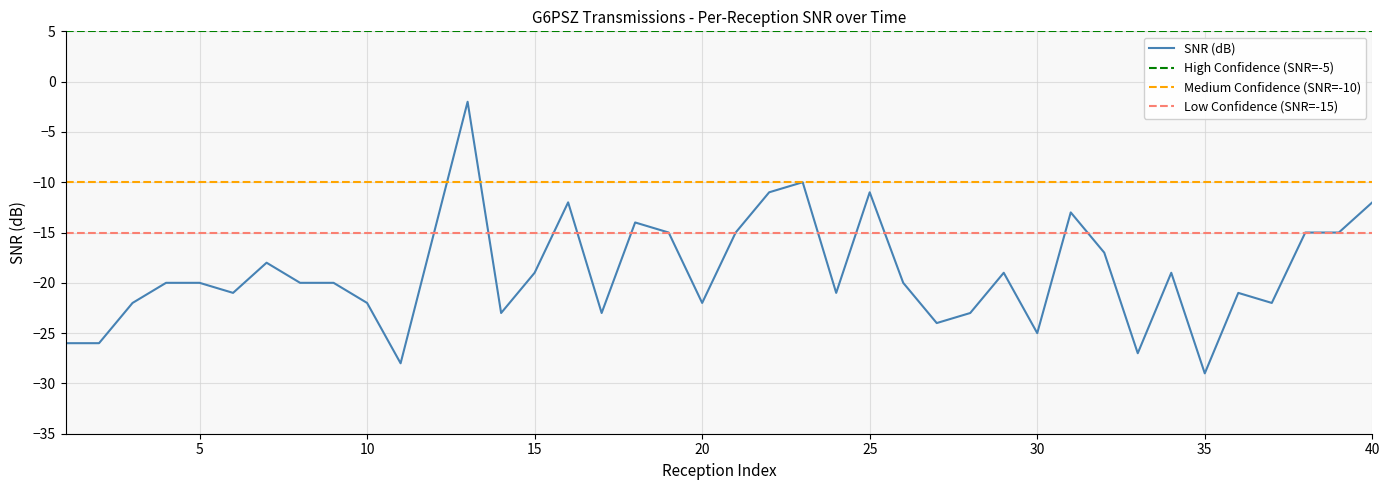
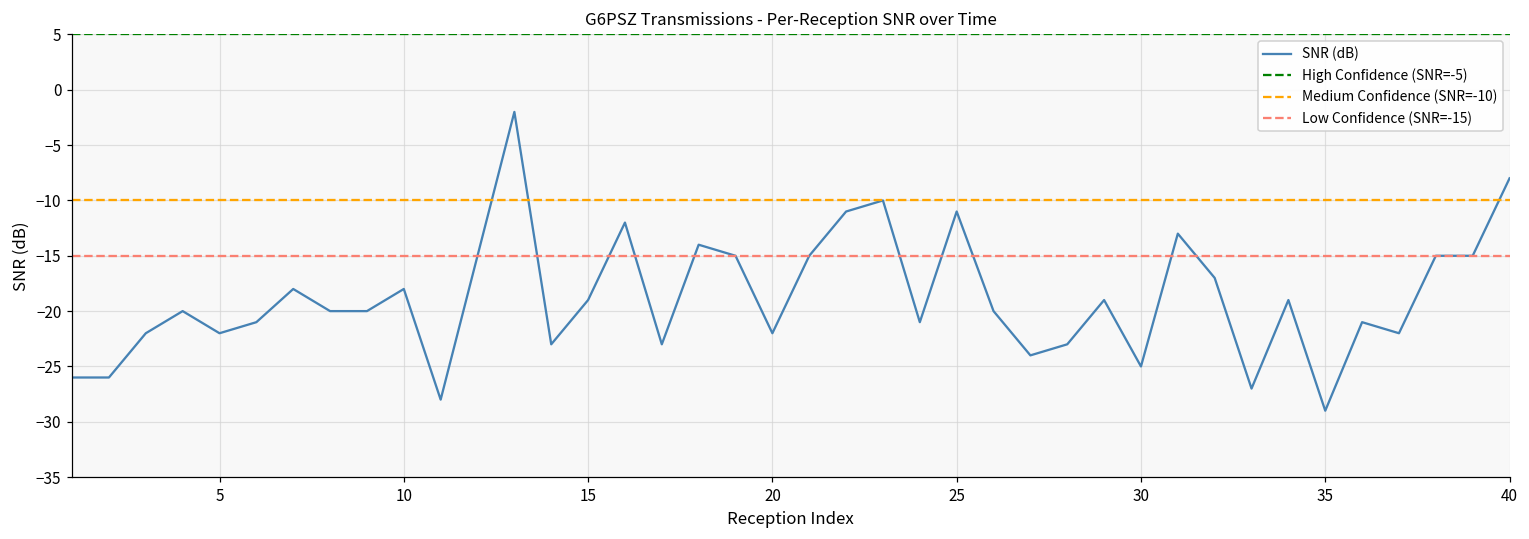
  {
-   "5": -20,
-   "10": -22,
+   "5": -22,
+   "10": -18,
    "15": -19,
    "20": -22,
    "25": -11,
    "30": -25,
    "35": -29,
-   "40": -12
+   "40": -8
  }
